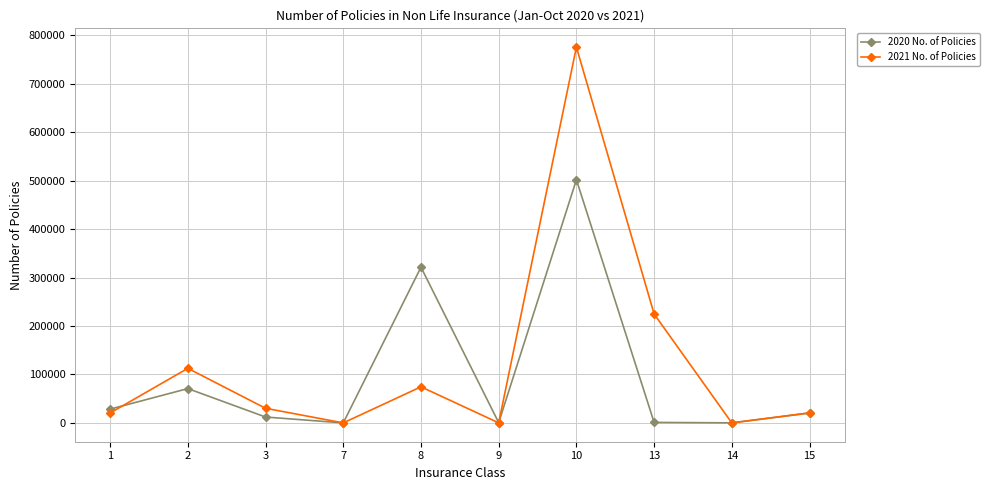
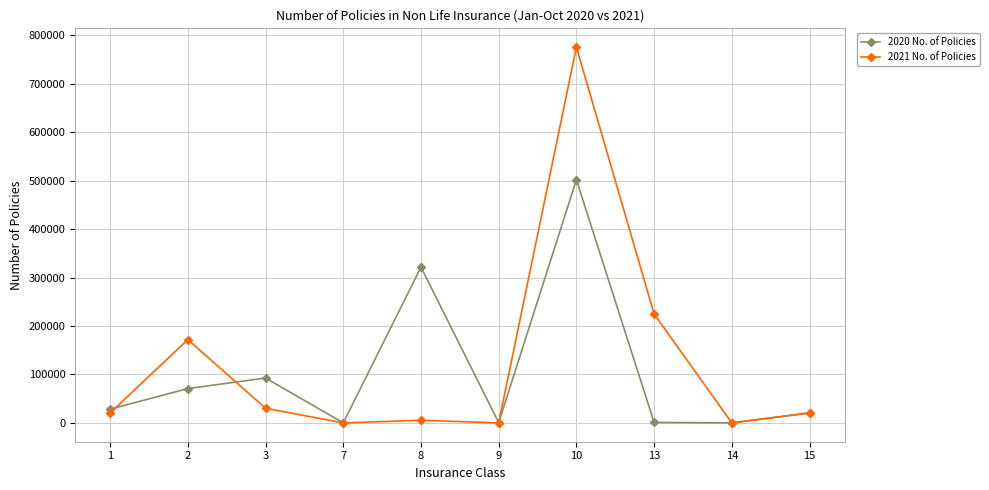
  {
    "2020 No. of Policies": {
      "1": 30000,
      "2": 70000,
-     "3": 10000,
+     "3": 90000,
      "8": 320000,
      "10": 500000,
      "13": 0
    },
    "2021 No. of Policies": {
      "1": 20000,
-     "2": 110000,
+     "2": 170000,
      "3": 30000,
-     "8": 70000,
+     "8": 10000,
      "10": 780000,
      "13": 220000
    }
  }
